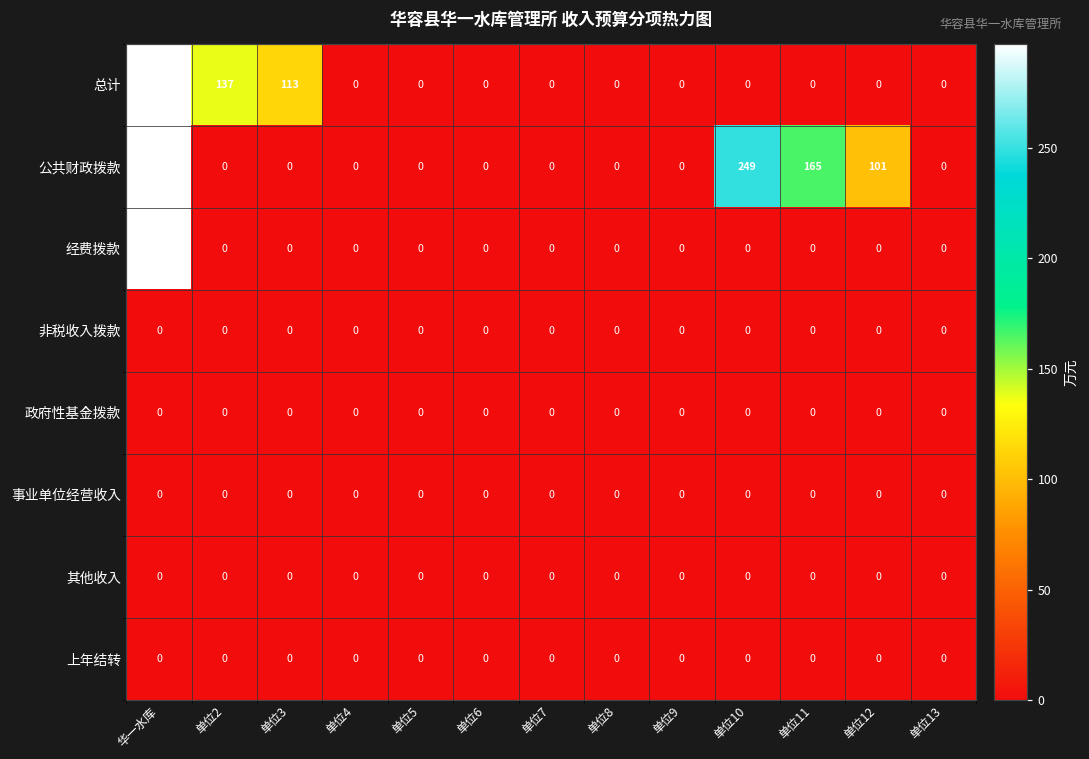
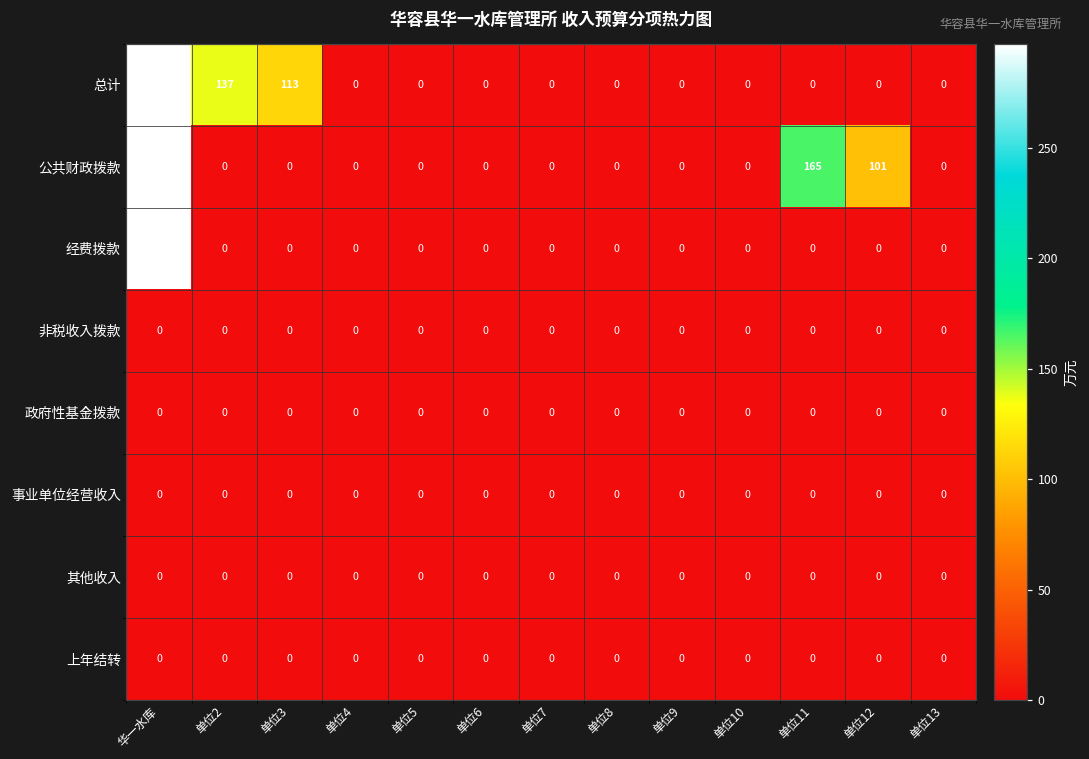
  {
    "总计": {
      "单位2": 137,
      "单位3": 113,
      "单位4": 0,
      "单位5": 0,
      "单位6": 0,
      "单位7": 0,
      "单位8": 0,
      "单位9": 0,
      "单位10": 0,
      "单位11": 0,
      "单位12": 0,
      "单位13": 0
    },
    "公共财政拨款": {
      "单位2": 0,
      "单位3": 0,
      "单位4": 0,
      "单位5": 0,
      "单位6": 0,
      "单位7": 0,
      "单位8": 0,
      "单位9": 0,
-     "单位10": 249,
+     "单位10": 0,
      "单位11": 165,
      "单位12": 101,
      "单位13": 0
    },
    "经费拨款": {
      "单位2": 0,
      "单位3": 0,
      "单位4": 0,
      "单位5": 0,
      "单位6": 0,
      "单位7": 0,
      "单位8": 0,
      "单位9": 0,
      "单位10": 0,
      "单位11": 0,
      "单位12": 0,
      "单位13": 0
    },
    "非税收入拨款": {
      "华一水库": 0,
      "单位2": 0,
      "单位3": 0,
      "单位4": 0,
      "单位5": 0,
      "单位6": 0,
      "单位7": 0,
      "单位8": 0,
      "单位9": 0,
      "单位10": 0,
      "单位11": 0,
      "单位12": 0,
      "单位13": 0
    },
    "政府性基金拨款": {
      "华一水库": 0,
      "单位2": 0,
      "单位3": 0,
      "单位4": 0,
      "单位5": 0,
      "单位6": 0,
      "单位7": 0,
      "单位8": 0,
      "单位9": 0,
      "单位10": 0,
      "单位11": 0,
      "单位12": 0,
      "单位13": 0
    },
    "事业单位经营收入": {
      "华一水库": 0,
      "单位2": 0,
      "单位3": 0,
      "单位4": 0,
      "单位5": 0,
      "单位6": 0,
      "单位7": 0,
      "单位8": 0,
      "单位9": 0,
      "单位10": 0,
      "单位11": 0,
      "单位12": 0,
      "单位13": 0
    },
    "其他收入": {
      "华一水库": 0,
      "单位2": 0,
      "单位3": 0,
      "单位4": 0,
      "单位5": 0,
      "单位6": 0,
      "单位7": 0,
      "单位8": 0,
      "单位9": 0,
      "单位10": 0,
      "单位11": 0,
      "单位12": 0,
      "单位13": 0
    },
    "上年结转": {
      "华一水库": 0,
      "单位2": 0,
      "单位3": 0,
      "单位4": 0,
      "单位5": 0,
      "单位6": 0,
      "单位7": 0,
      "单位8": 0,
      "单位9": 0,
      "单位10": 0,
      "单位11": 0,
      "单位12": 0,
      "单位13": 0
    }
  }
